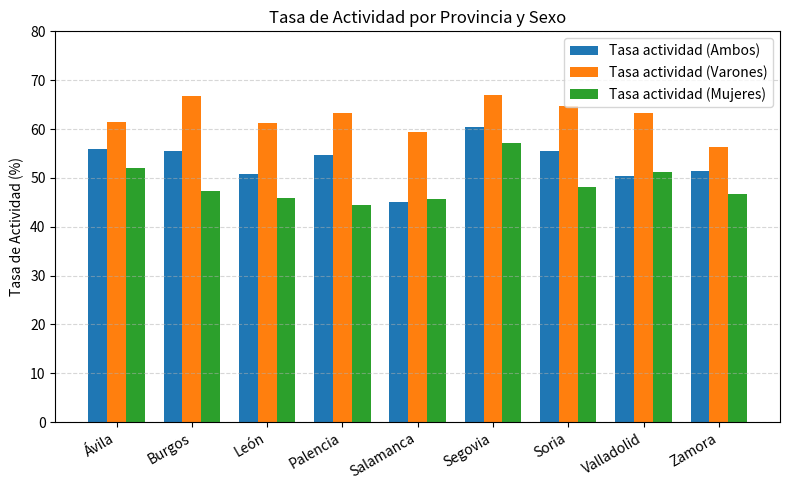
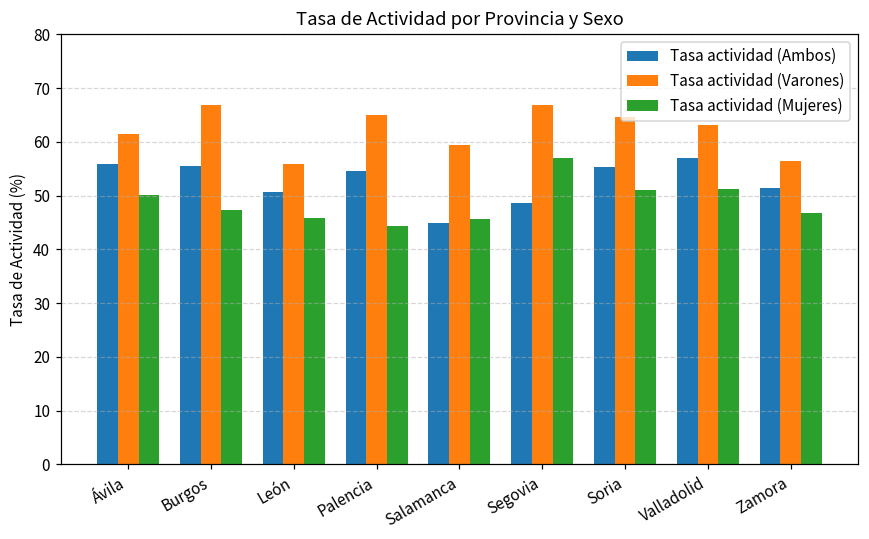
  {
    "Tasa actividad (Ambos)": {
      "Ávila": 56,
      "Burgos": 56,
      "León": 51,
      "Palencia": 55,
      "Salamanca": 45,
-     "Segovia": 61,
+     "Segovia": 49,
      "Soria": 55,
-     "Valladolid": 50,
+     "Valladolid": 57,
      "Zamora": 52
    },
    "Tasa actividad (Varones)": {
      "Ávila": 62,
      "Burgos": 67,
-     "León": 61,
-     "Palencia": 63,
+     "León": 56,
+     "Palencia": 65,
      "Salamanca": 59,
      "Segovia": 67,
      "Valladolid": 63,
      "Zamora": 56
    },
    "Tasa actividad (Mujeres)": {
-     "Ávila": 52,
+     "Ávila": 50,
      "Burgos": 47,
      "León": 46,
      "Palencia": 44,
      "Salamanca": 46,
      "Segovia": 57,
-     "Soria": 48,
+     "Soria": 51,
      "Valladolid": 51,
      "Zamora": 47
    }
  }
